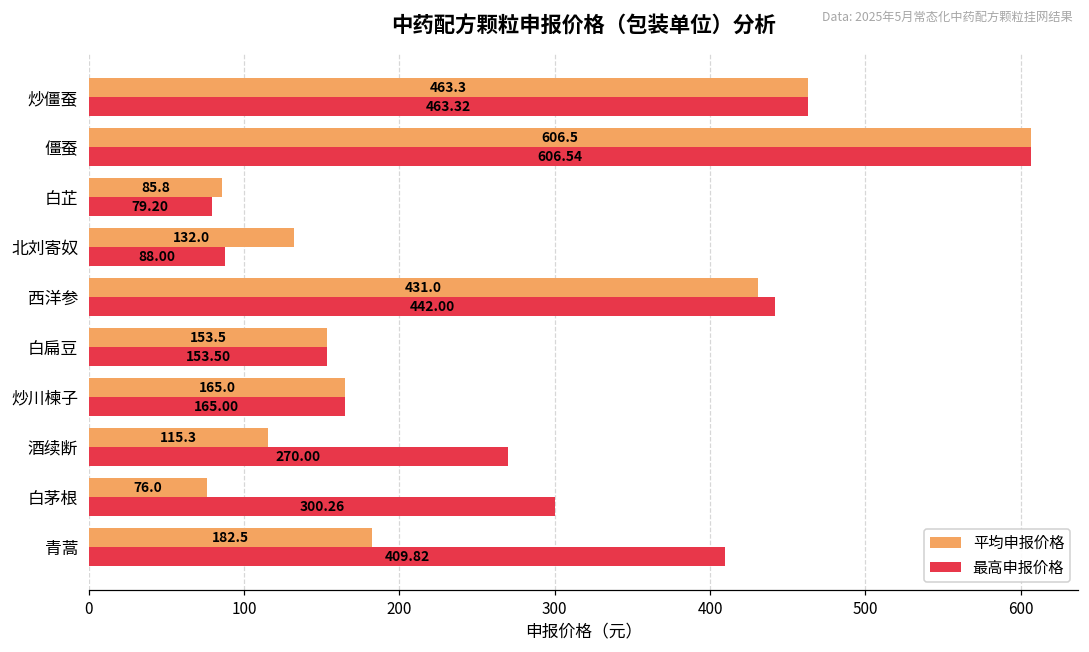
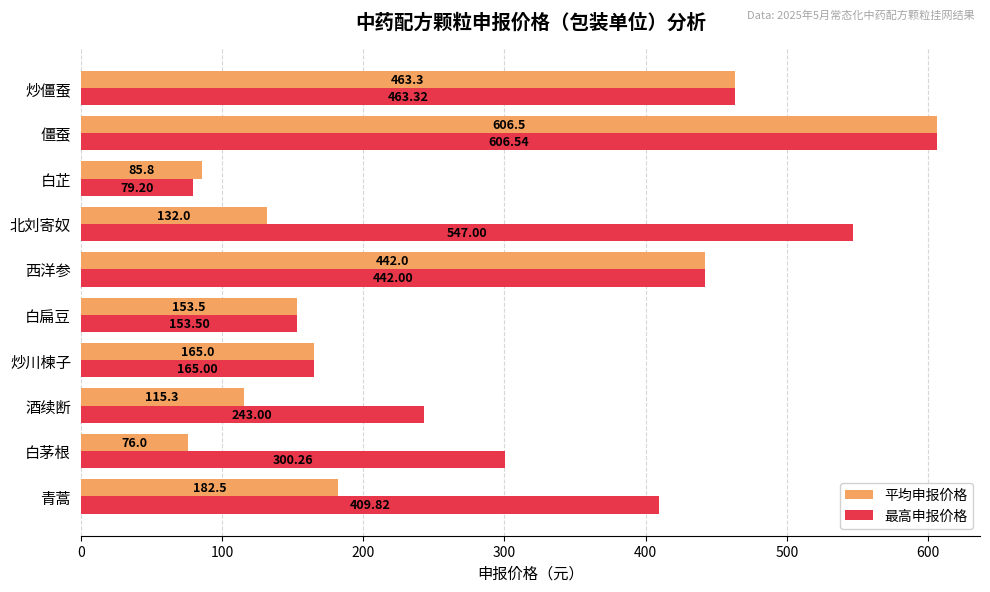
  {
    "平均申报价格": {
      "炒僵蚕": 463.3,
      "僵蚕": 606.5,
      "白芷": 85.8,
      "北刘寄奴": 132.0,
-     "西洋参": 431.0,
+     "西洋参": 442.0,
      "白扁豆": 153.5,
      "炒川楝子": 165.0,
      "酒续断": 115.3,
      "白茅根": 76.0,
      "青蒿": 182.5
    },
    "最高申报价格": {
      "炒僵蚕": 463.32,
      "僵蚕": 606.54,
      "白芷": 79.20,
-     "北刘寄奴": 88.00,
+     "北刘寄奴": 547.00,
      "西洋参": 442.00,
      "白扁豆": 153.50,
      "炒川楝子": 165.00,
-     "酒续断": 270.00,
+     "酒续断": 243.00,
      "白茅根": 300.26,
      "青蒿": 409.82
    }
  }
